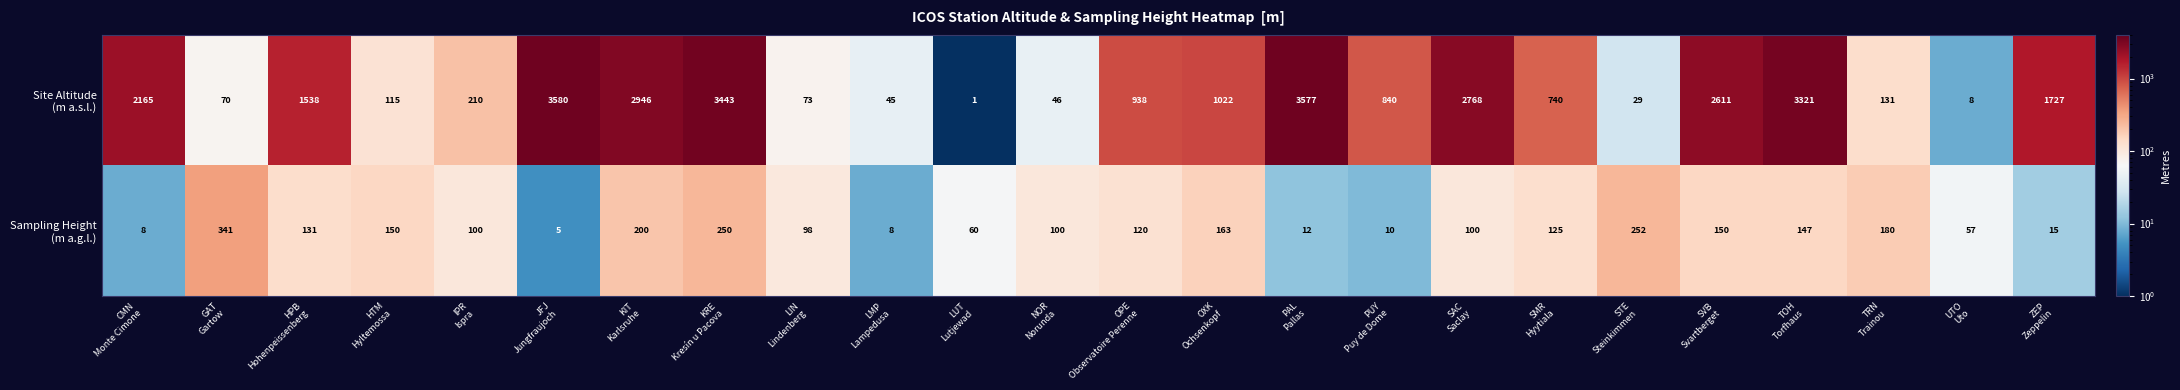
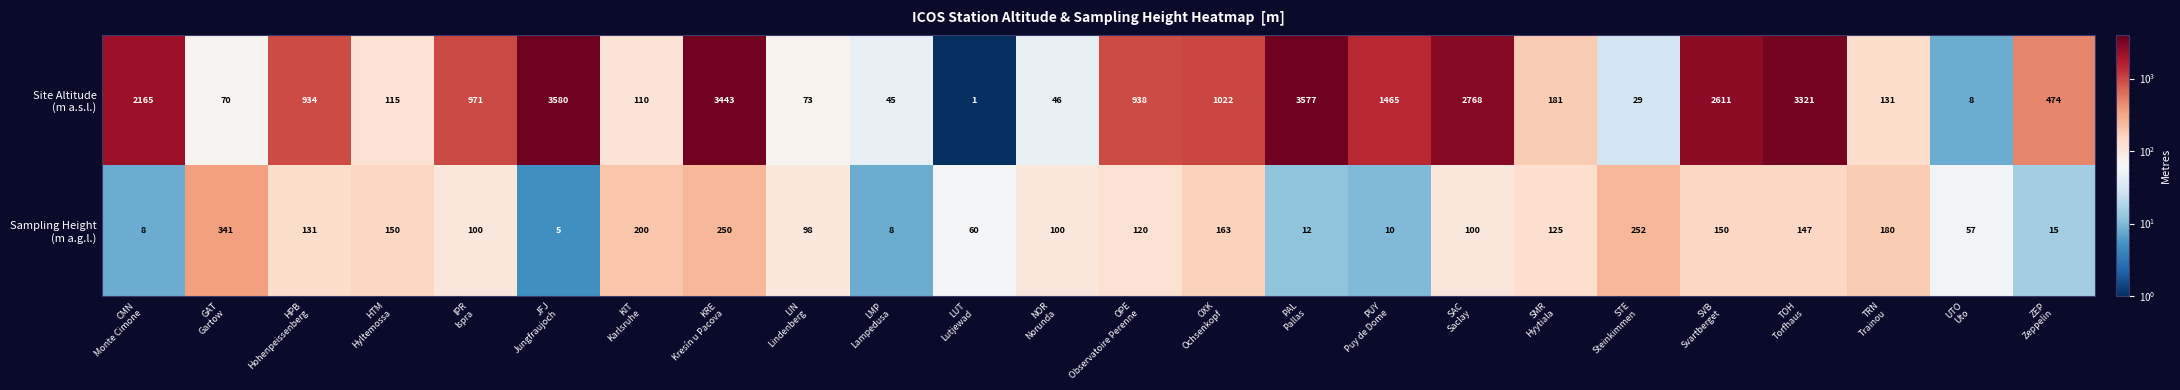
  {
    "Site Altitude (m a.s.l.)": {
      "CMN Monte Cimone": 2165,
      "GAT Gartow": 70,
-     "HPB Hohenpeissenberg": 1538,
+     "HPB Hohenpeissenberg": 934,
      "HTM Hyltemossa": 115,
-     "IPR Ispra": 210,
+     "IPR Ispra": 971,
      "JFJ Jungfraujoch": 3580,
-     "KIT Karlsruhe": 2946,
+     "KIT Karlsruhe": 110,
      "KRE Kresín u Pacova": 3443,
      "LIN Lindenberg": 73,
      "LMP Lampedusa": 45,
      "LUT Lutjewad": 1,
      "NOR Norunda": 46,
      "OPE Observatoire Perenne": 938,
      "OXK Ochsenkopf": 1022,
      "PAL Pallas": 3577,
-     "PUY Puy de Dome": 840,
+     "PUY Puy de Dome": 1465,
      "SAC Saclay": 2768,
-     "SMR Hyytiala": 740,
+     "SMR Hyytiala": 181,
      "STE Steinkimmen": 29,
      "SVB Svartberget": 2611,
      "TOH Torfhaus": 3321,
      "TRN Trainou": 131,
      "UTO Uto": 8,
-     "ZEP Zeppelin": 1727
+     "ZEP Zeppelin": 474
    },
    "Sampling Height (m a.g.l.)": {
      "CMN Monte Cimone": 8,
      "GAT Gartow": 341,
      "HPB Hohenpeissenberg": 131,
      "HTM Hyltemossa": 150,
      "IPR Ispra": 100,
      "JFJ Jungfraujoch": 5,
      "KIT Karlsruhe": 200,
      "KRE Kresín u Pacova": 250,
      "LIN Lindenberg": 98,
      "LMP Lampedusa": 8,
      "LUT Lutjewad": 60,
      "NOR Norunda": 100,
      "OPE Observatoire Perenne": 120,
      "OXK Ochsenkopf": 163,
      "PAL Pallas": 12,
      "PUY Puy de Dome": 10,
      "SAC Saclay": 100,
      "SMR Hyytiala": 125,
      "STE Steinkimmen": 252,
      "SVB Svartberget": 150,
      "TOH Torfhaus": 147,
      "TRN Trainou": 180,
      "UTO Uto": 57,
      "ZEP Zeppelin": 15
    }
  }
